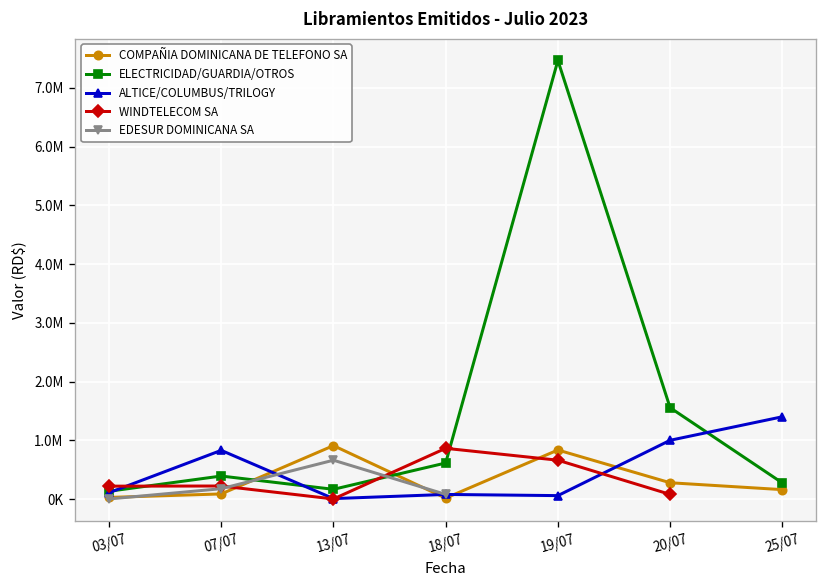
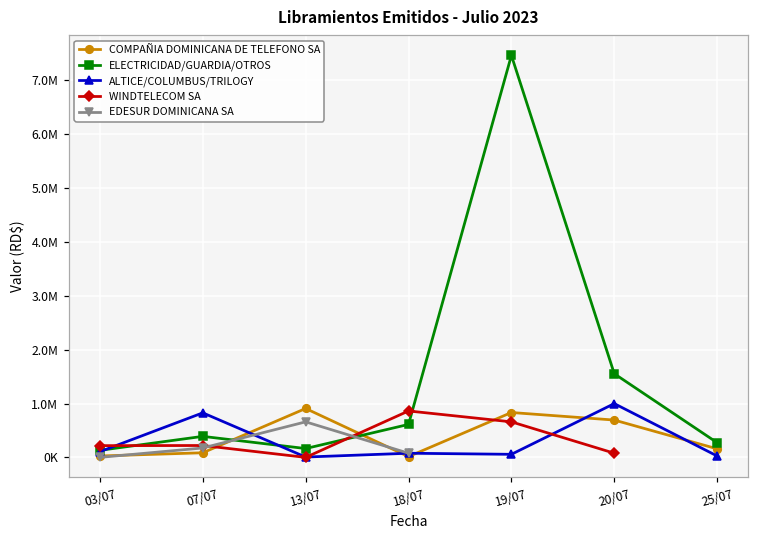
  {
    "COMPAÑIA DOMINICANA DE TELEFONO SA": {
      "07/07": 100000,
      "13/07": 900000,
      "18/07": 0,
      "19/07": 800000,
-     "20/07": 300000,
+     "20/07": 700000,
      "25/07": 200000
    },
    "ELECTRICIDAD/GUARDIA/OTROS": {
      "07/07": 400000,
      "13/07": 200000,
      "18/07": 600000,
      "19/07": 7500000,
      "20/07": 1600000,
      "25/07": 300000
    },
    "ALTICE/COLUMBUS/TRILOGY": {
      "07/07": 800000,
      "19/07": 100000,
      "20/07": 1000000,
-     "25/07": 1400000
+     "25/07": 0
    },
    "WINDTELECOM SA": {
      "03/07": 200000,
      "18/07": 900000,
      "19/07": 700000,
      "20/07": 100000
    },
    "EDESUR DOMINICANA SA": {
      "13/07": 700000
    }
  }
